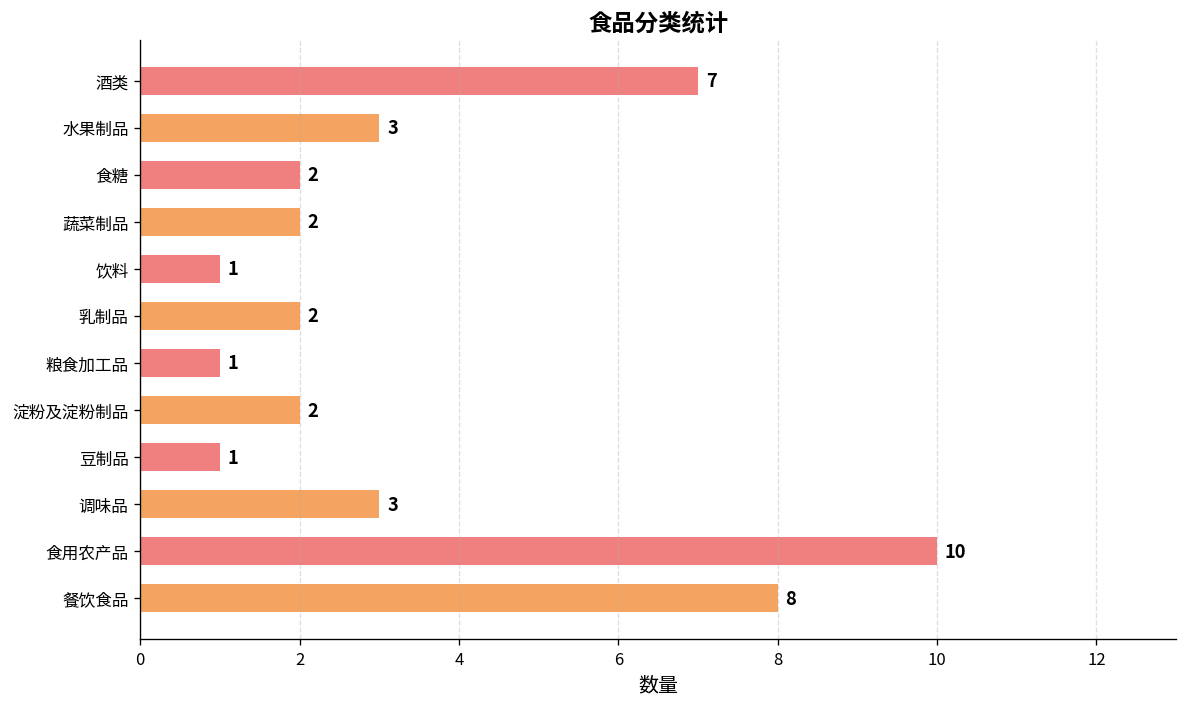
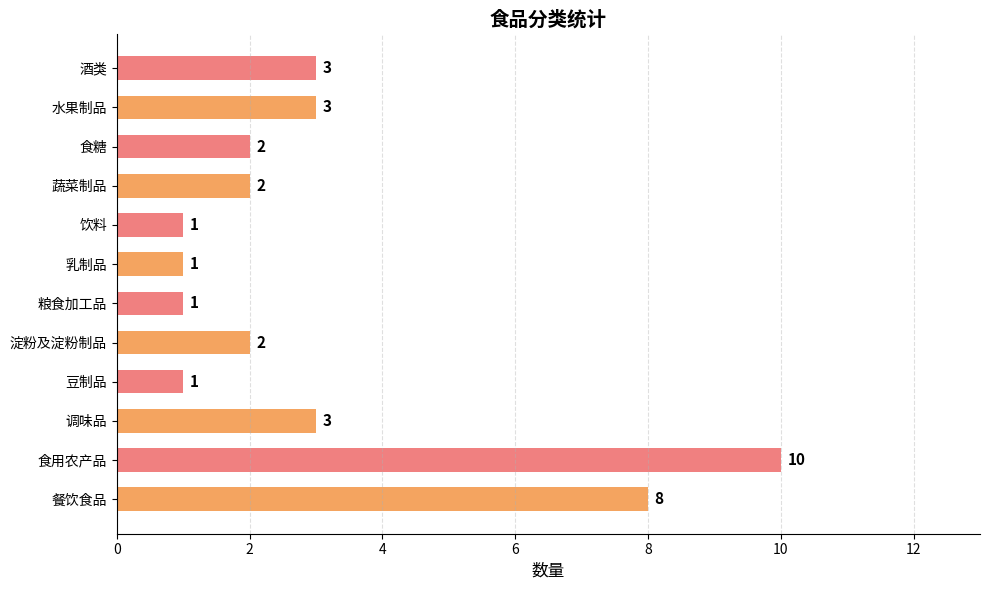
  {
-   "酒类": 7,
+   "酒类": 3,
    "水果制品": 3,
    "食糖": 2,
    "蔬菜制品": 2,
    "饮料": 1,
-   "乳制品": 2,
+   "乳制品": 1,
    "粮食加工品": 1,
    "淀粉及淀粉制品": 2,
    "豆制品": 1,
    "调味品": 3,
    "食用农产品": 10,
    "餐饮食品": 8
  }
